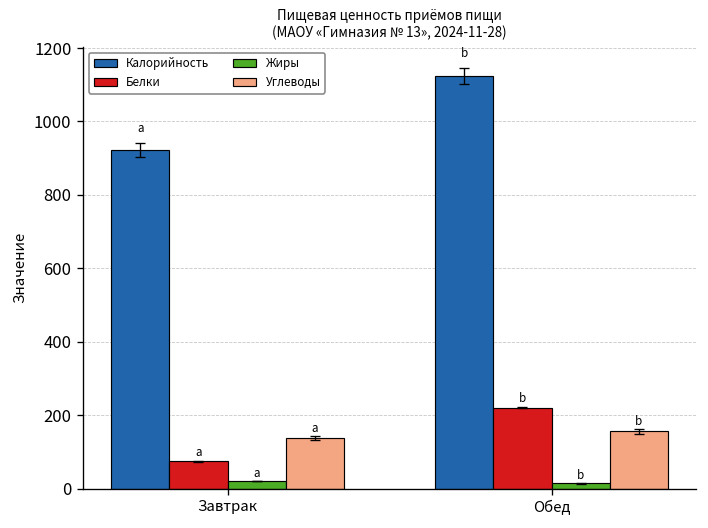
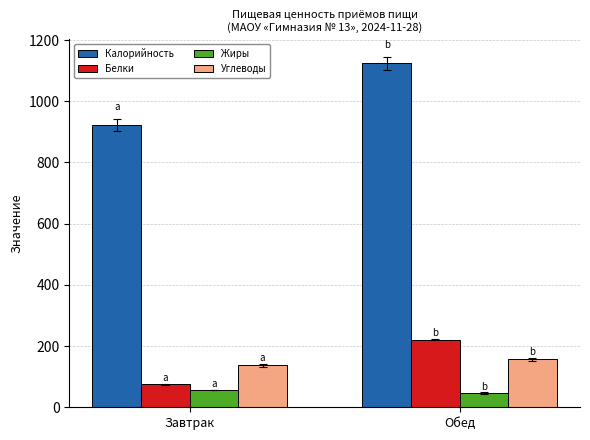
  {
    "Белки": {
      "Завтрак": 70,
      "Обед": 220
    },
    "Жиры": {
-     "Завтрак": 20,
-     "Обед": 10
+     "Завтрак": 60,
+     "Обед": 50
    },
    "Углеводы": {
      "Завтрак": 140,
      "Обед": 160
    }
  }
